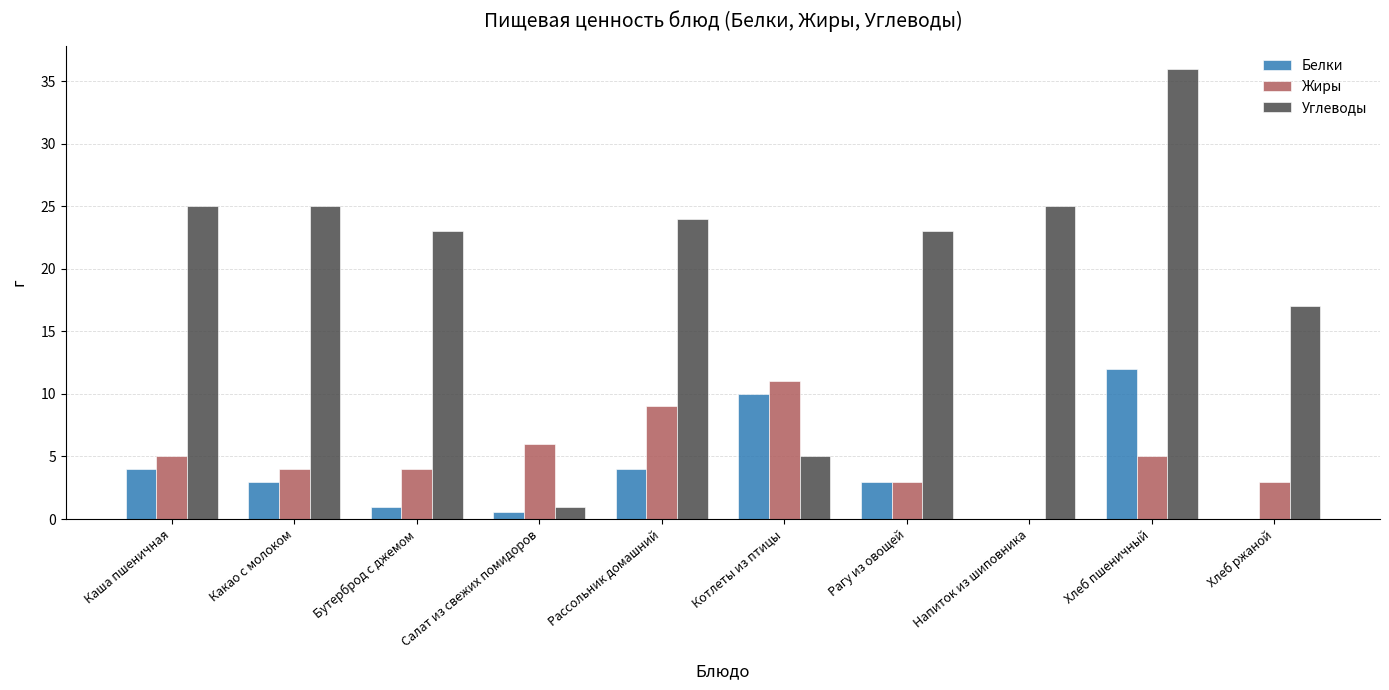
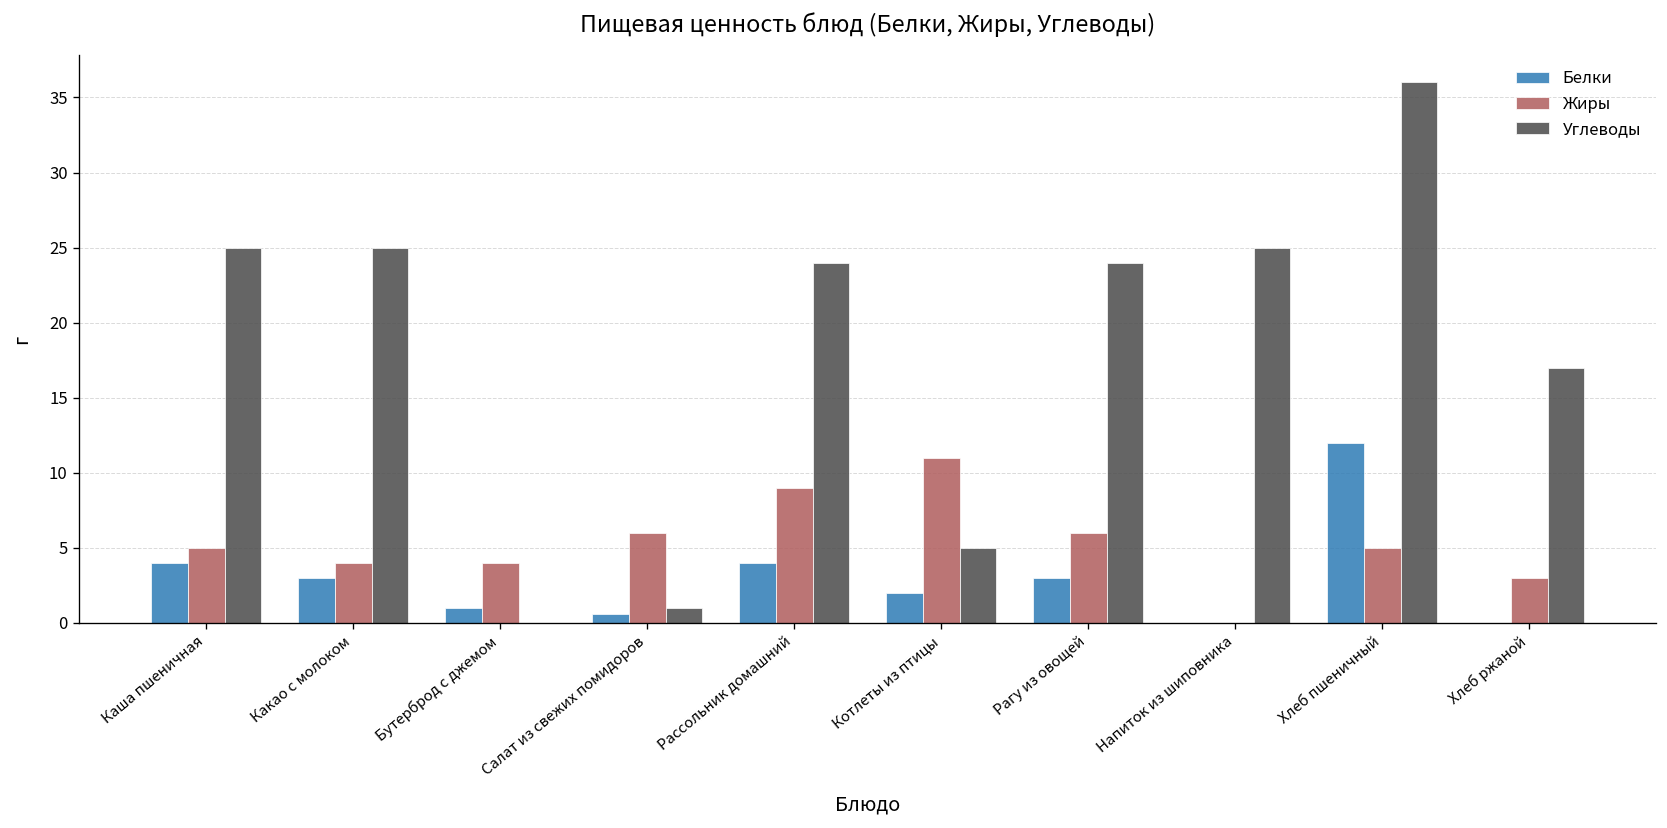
  {
    "Белки": {
      "Каша пшеничная": 4,
      "Какао с молоком": 3,
      "Бутерброд с джемом": 1,
      "Салат из свежих помидоров": 0.6,
      "Рассольник домашний": 4,
-     "Котлеты из птицы": 10,
+     "Котлеты из птицы": 2,
      "Рагу из овощей": 3,
      "Напиток из шиповника": 0,
      "Хлеб пшеничный": 12,
      "Хлеб ржаной": 0
    },
    "Жиры": {
      "Каша пшеничная": 5,
      "Какао с молоком": 4,
      "Бутерброд с джемом": 4,
      "Салат из свежих помидоров": 6,
      "Рассольник домашний": 9,
      "Котлеты из птицы": 11,
-     "Рагу из овощей": 3,
+     "Рагу из овощей": 6,
      "Напиток из шиповника": 0,
      "Хлеб пшеничный": 5,
      "Хлеб ржаной": 3
    },
    "Углеводы": {
      "Каша пшеничная": 25,
      "Какао с молоком": 25,
-     "Бутерброд с джемом": 23,
+     "Бутерброд с джемом": 0,
      "Салат из свежих помидоров": 1,
      "Рассольник домашний": 24,
      "Котлеты из птицы": 5,
-     "Рагу из овощей": 23,
+     "Рагу из овощей": 24,
      "Напиток из шиповника": 25,
      "Хлеб пшеничный": 36,
      "Хлеб ржаной": 17
    }
  }
